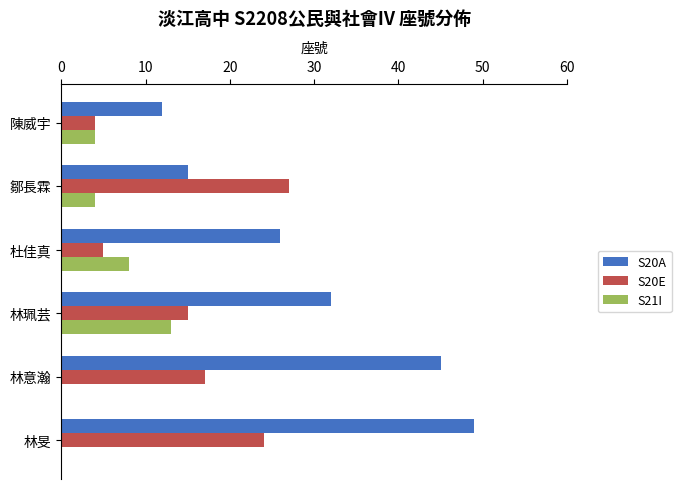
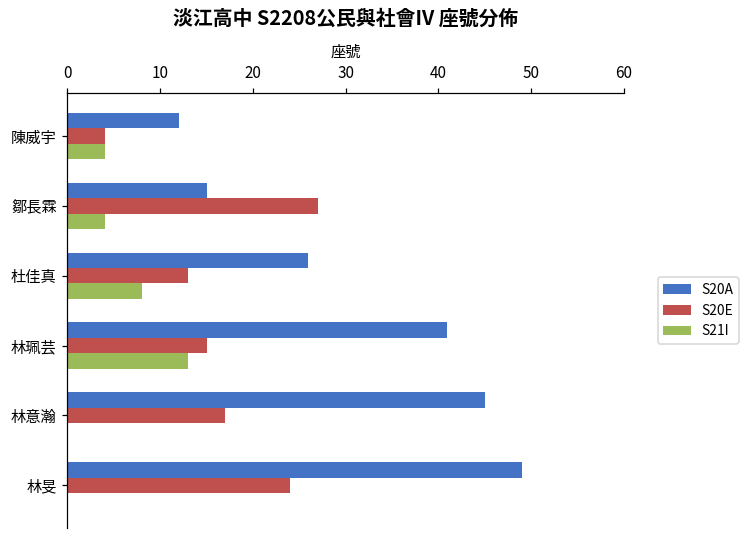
  {
    "S20A": {
      "陳威宇": 12,
      "鄒長霖": 15,
      "杜佳真": 26,
-     "林珮芸": 32,
+     "林珮芸": 41,
      "林意瀚": 45,
      "林旻": 49
    },
    "S20E": {
      "陳威宇": 4,
      "鄒長霖": 27,
-     "杜佳真": 5,
+     "杜佳真": 13,
      "林珮芸": 15,
      "林意瀚": 17,
      "林旻": 24
    },
    "S21I": {
      "陳威宇": 4,
      "鄒長霖": 4,
      "杜佳真": 8,
      "林珮芸": 13,
      "林意瀚": 0,
      "林旻": 0
    }
  }
